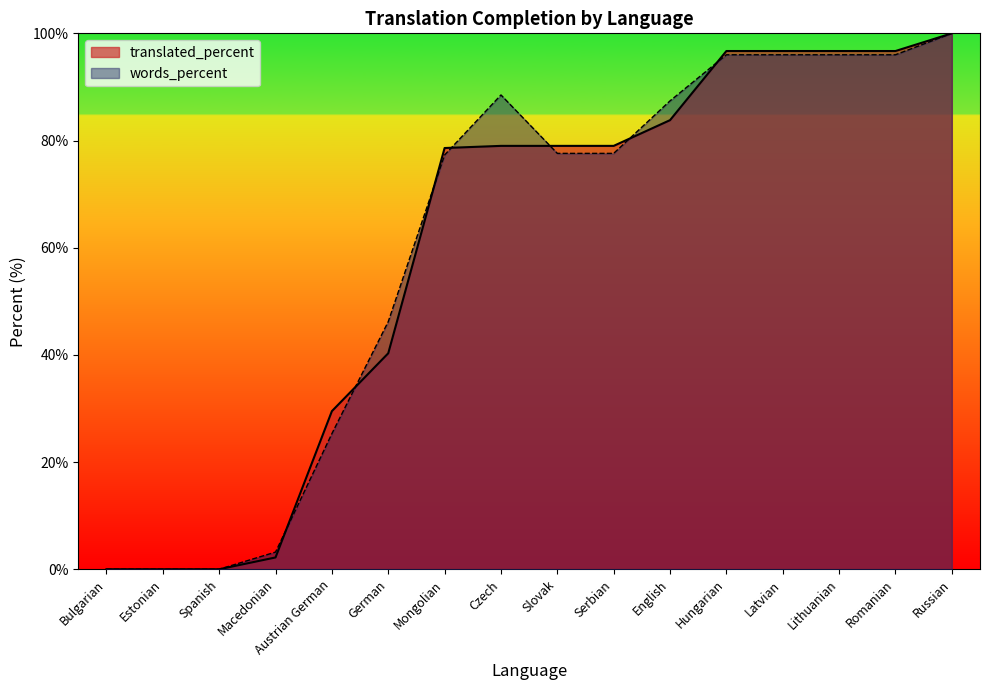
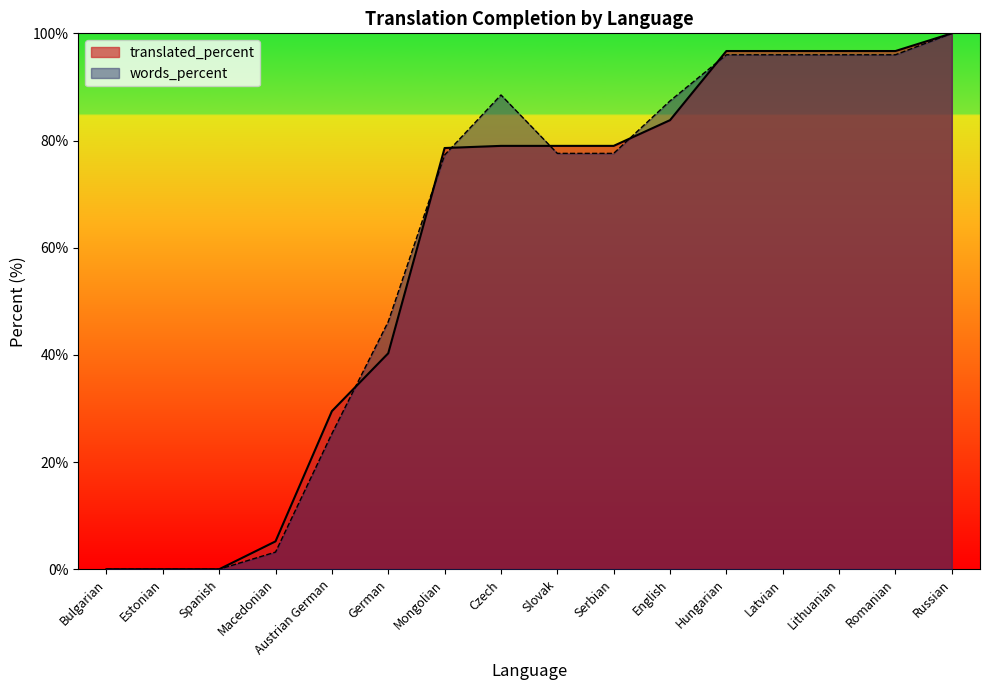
  {
    "translated_percent": {
-     "Macedonian": "2%",
+     "Macedonian": "5%",
      "Austrian German": "30%",
      "German": "40%",
      "Mongolian": "79%",
      "Czech": "79%",
      "Slovak": "79%",
      "Serbian": "79%",
      "English": "84%",
      "Hungarian": "97%",
      "Latvian": "97%",
      "Lithuanian": "97%",
      "Romanian": "97%"
    },
    "words_percent": {
      "Macedonian": "3%",
      "Austrian German": "25%",
      "German": "46%",
      "Mongolian": "77%",
      "Czech": "89%",
      "Slovak": "78%",
      "Serbian": "78%",
      "English": "87%",
      "Hungarian": "96%",
      "Latvian": "96%",
      "Lithuanian": "96%",
      "Romanian": "96%"
    }
  }
